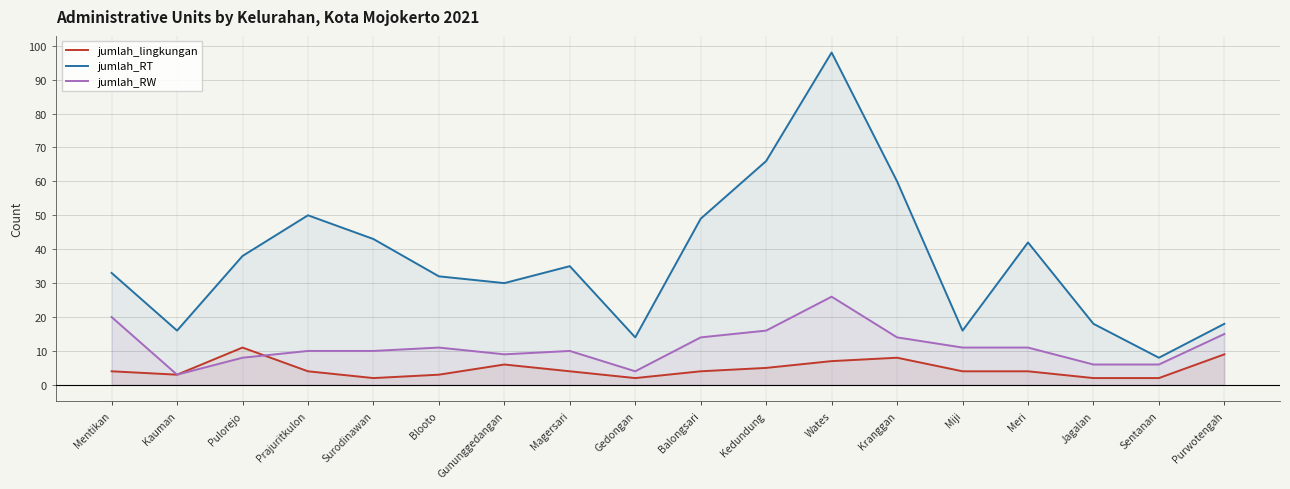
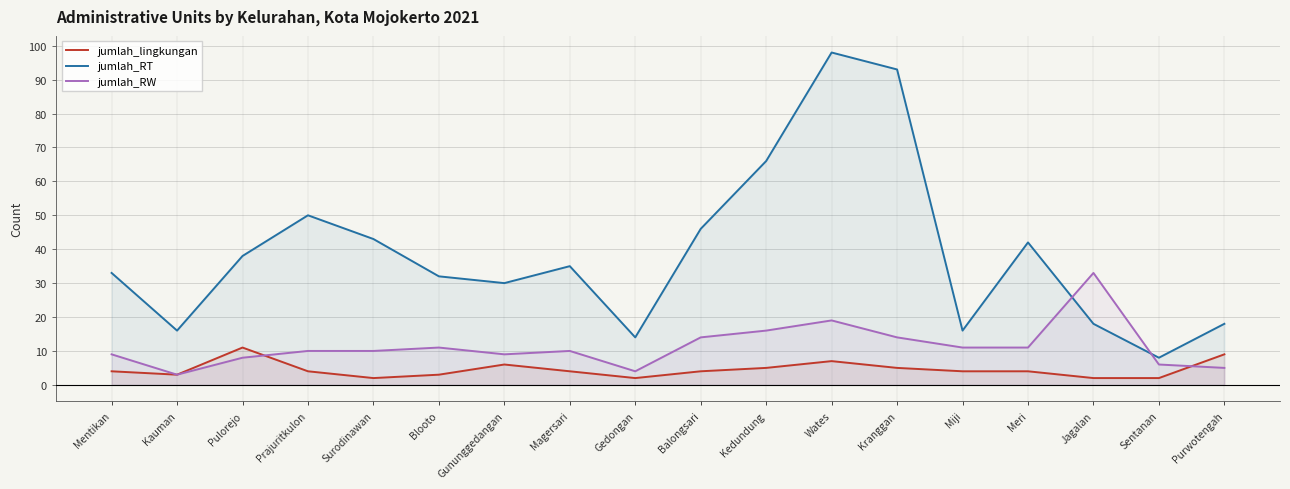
  {
    "jumlah_lingkungan": {
      "Mentikan": 4,
      "Pulorejo": 11,
      "Prajuritkulon": 4,
      "Surodinawan": 2,
      "Blooto": 3,
      "Gununggedangan": 6,
      "Magersari": 4,
      "Gedongan": 2,
      "Balongsari": 4,
      "Kedundung": 5,
      "Wates": 7,
-     "Kranggan": 8,
+     "Kranggan": 5,
      "Miji": 4,
      "Meri": 4,
      "Jagalan": 2,
      "Sentanan": 2,
      "Purwotengah": 9
    },
    "jumlah_RT": {
      "Mentikan": 33,
      "Kauman": 16,
      "Pulorejo": 38,
      "Prajuritkulon": 50,
      "Surodinawan": 43,
      "Blooto": 32,
      "Gununggedangan": 30,
      "Magersari": 35,
      "Gedongan": 14,
-     "Balongsari": 49,
+     "Balongsari": 46,
      "Kedundung": 66,
      "Wates": 98,
-     "Kranggan": 60,
+     "Kranggan": 93,
      "Miji": 16,
      "Meri": 42,
      "Jagalan": 18,
      "Sentanan": 8,
      "Purwotengah": 18
    },
    "jumlah_RW": {
-     "Mentikan": 20,
+     "Mentikan": 9,
      "Pulorejo": 8,
      "Prajuritkulon": 10,
      "Surodinawan": 10,
      "Blooto": 11,
      "Gununggedangan": 9,
      "Magersari": 10,
      "Gedongan": 4,
      "Balongsari": 14,
      "Kedundung": 16,
-     "Wates": 26,
+     "Wates": 19,
      "Kranggan": 14,
      "Miji": 11,
      "Meri": 11,
-     "Jagalan": 6,
+     "Jagalan": 33,
      "Sentanan": 6,
-     "Purwotengah": 15
+     "Purwotengah": 5
    }
  }
